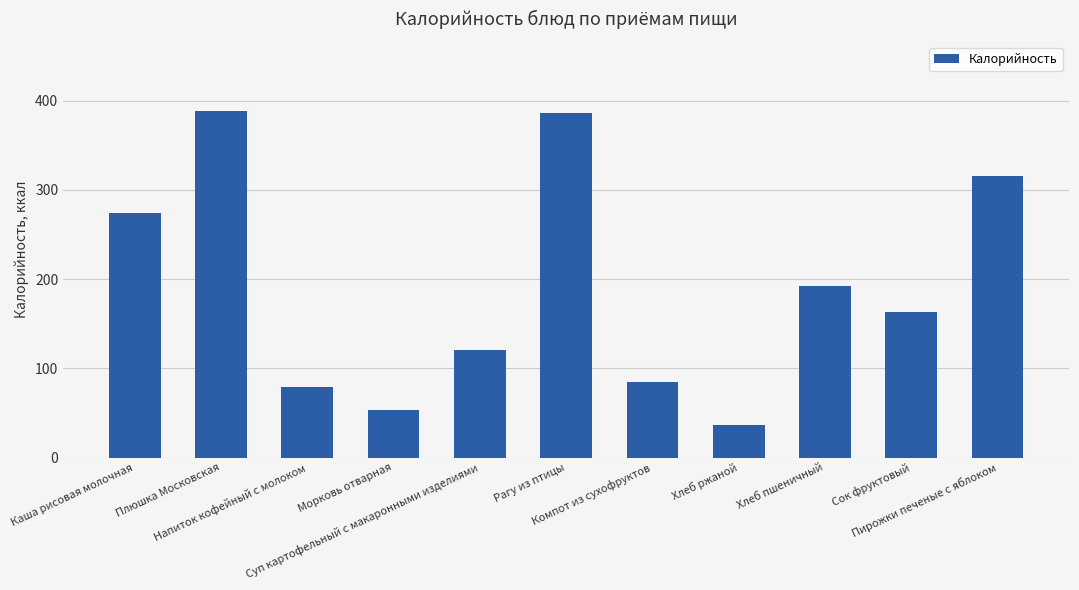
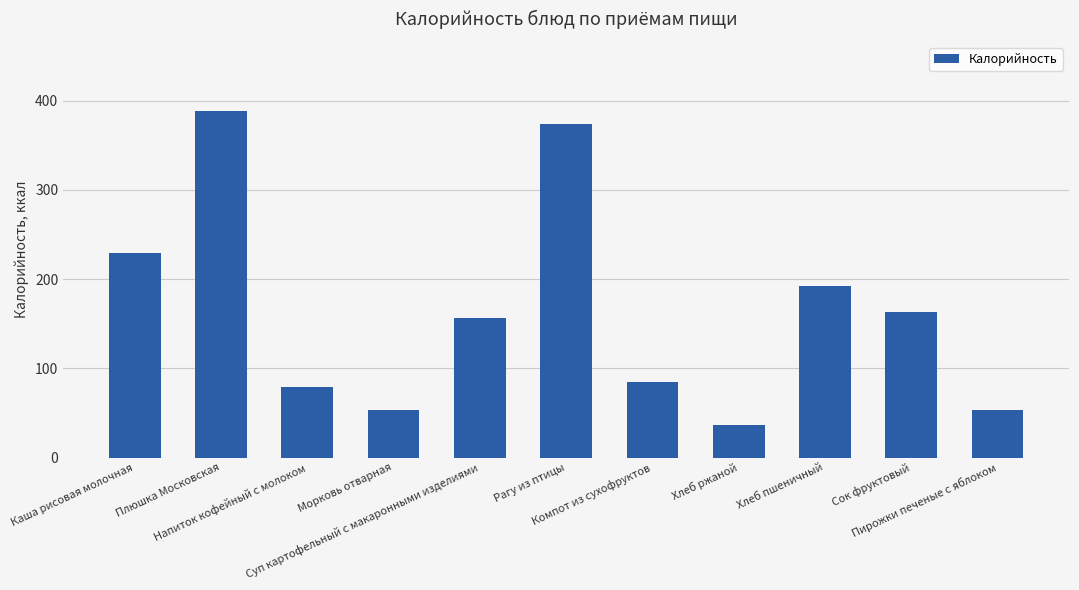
  {
-   "Каша рисовая молочная": 270,
+   "Каша рисовая молочная": 230,
    "Плюшка Московская": 390,
    "Напиток кофейный с молоком": 80,
    "Морковь отварная": 50,
-   "Суп картофельный с макаронными изделиями": 120,
-   "Рагу из птицы": 390,
+   "Суп картофельный с макаронными изделиями": 160,
+   "Рагу из птицы": 370,
    "Компот из сухофруктов": 80,
    "Хлеб ржаной": 40,
    "Хлеб пшеничный": 190,
    "Сок фруктовый": 160,
-   "Пирожки печеные с яблоком": 320
+   "Пирожки печеные с яблоком": 50
  }
